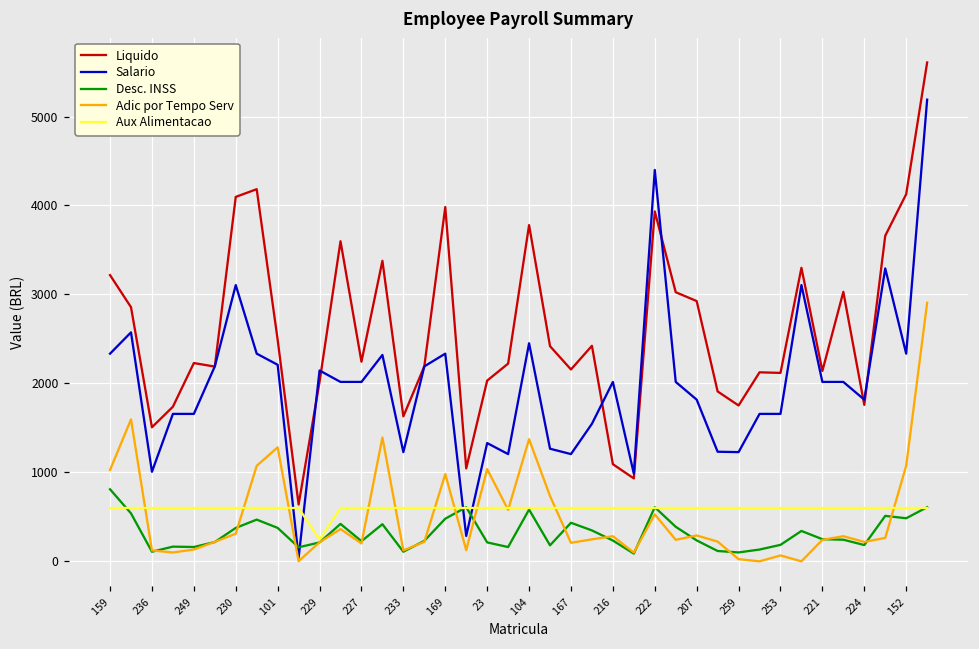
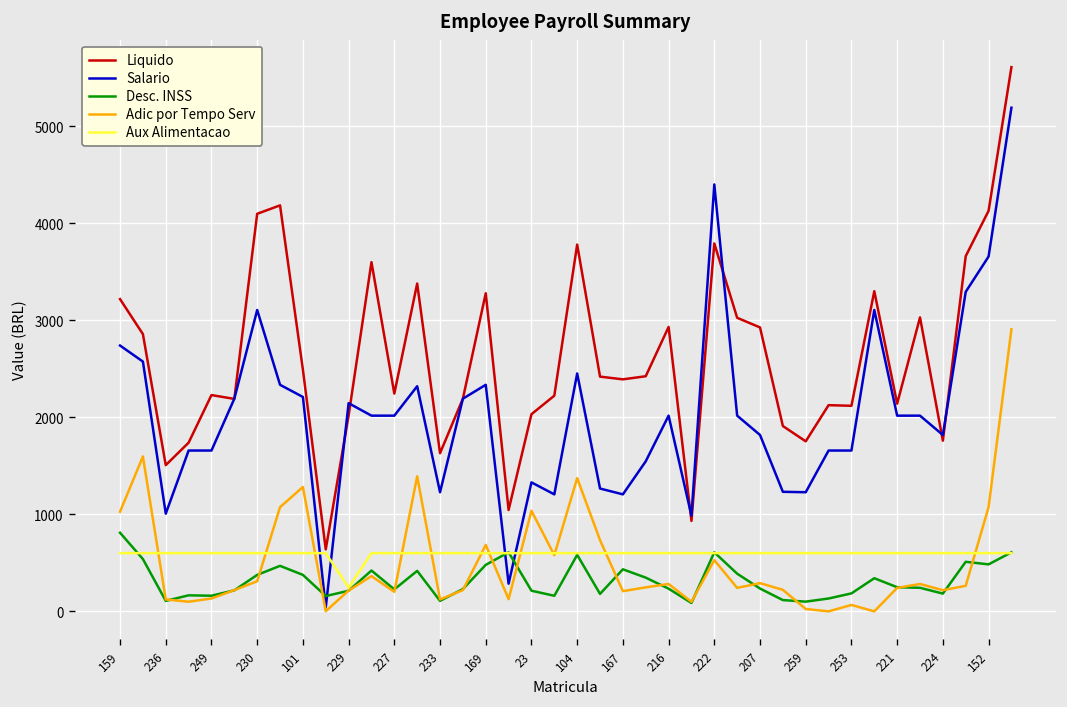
  {
    "Liquido": {
      "159": 3200,
      "236": 1500,
      "249": 2200,
      "230": 4100,
      "101": 2500,
      "229": 2000,
      "227": 2200,
      "233": 1600,
-     "169": 4000,
+     "169": 3300,
      "104": 3800,
-     "167": 2200,
-     "216": 1100,
-     "222": 3900,
+     "167": 2400,
+     "216": 2900,
+     "222": 3800,
      "207": 2900,
      "259": 1800,
      "253": 2100,
      "221": 2100,
      "224": 1800,
      "152": 4100
    },
    "Salario": {
-     "159": 2300,
+     "159": 2700,
      "236": 1000,
      "249": 1700,
      "230": 3100,
      "101": 2200,
      "229": 2100,
      "227": 2000,
      "233": 1200,
      "169": 2300,
      "104": 2500,
      "167": 1200,
      "216": 2000,
      "222": 4400,
      "207": 1800,
      "259": 1200,
      "253": 1700,
      "221": 2000,
      "224": 1800,
-     "152": 2300
+     "152": 3700
    },
    "Desc. INSS": {
      "159": 800,
      "230": 400,
      "101": 400,
      "169": 500,
      "167": 400,
      "216": 200,
      "207": 200,
      "259": 100,
      "253": 200,
      "224": 200,
      "152": 500
    },
    "Adic por Tempo Serv": {
      "159": 1000,
      "230": 300,
      "101": 1300,
-     "169": 1000,
+     "169": 700,
      "104": 1400,
      "167": 200,
      "216": 300,
      "222": 500,
      "207": 300,
      "259": 0,
      "253": 100,
      "224": 200,
      "152": 1100
    },
    "Aux Alimentacao": {
      "159": 600,
      "236": 600,
      "249": 600,
      "230": 600,
      "101": 600,
      "227": 600,
      "233": 600,
      "169": 600,
      "167": 600,
      "216": 600,
      "207": 600,
      "259": 600,
      "253": 600,
      "221": 600,
      "224": 600,
      "152": 600
    }
  }
